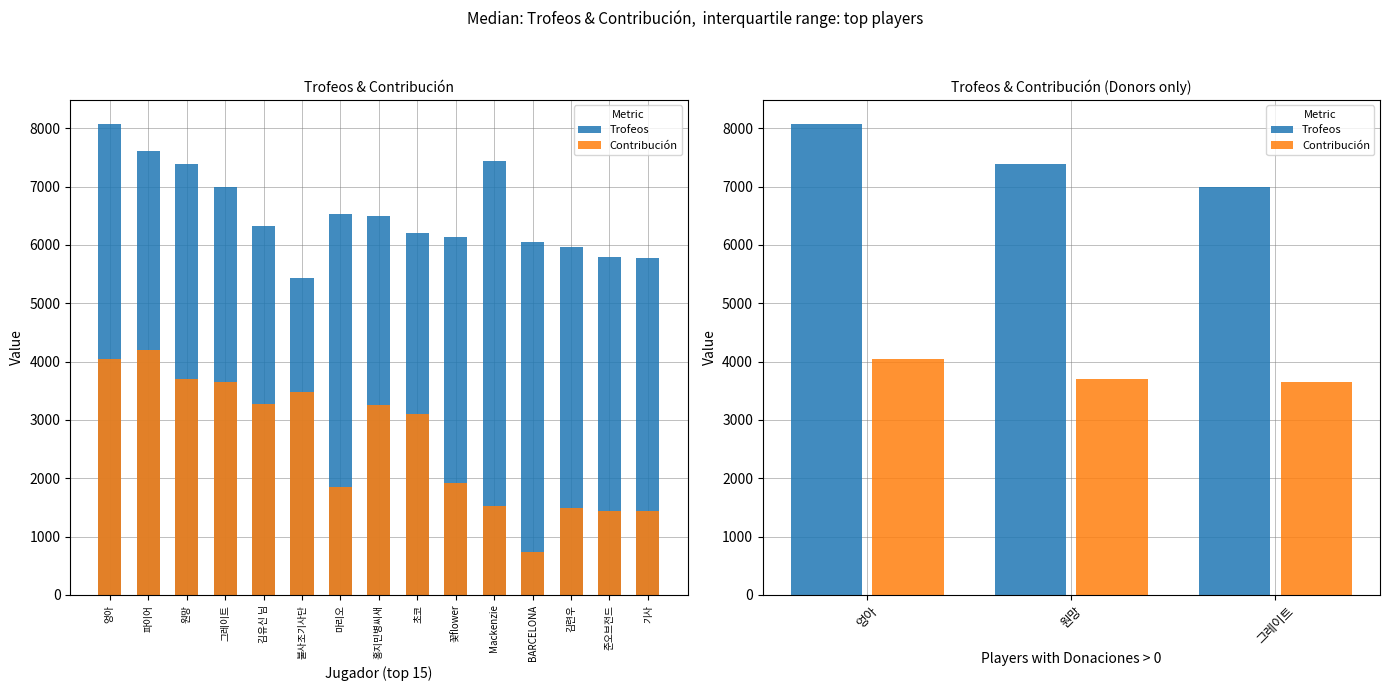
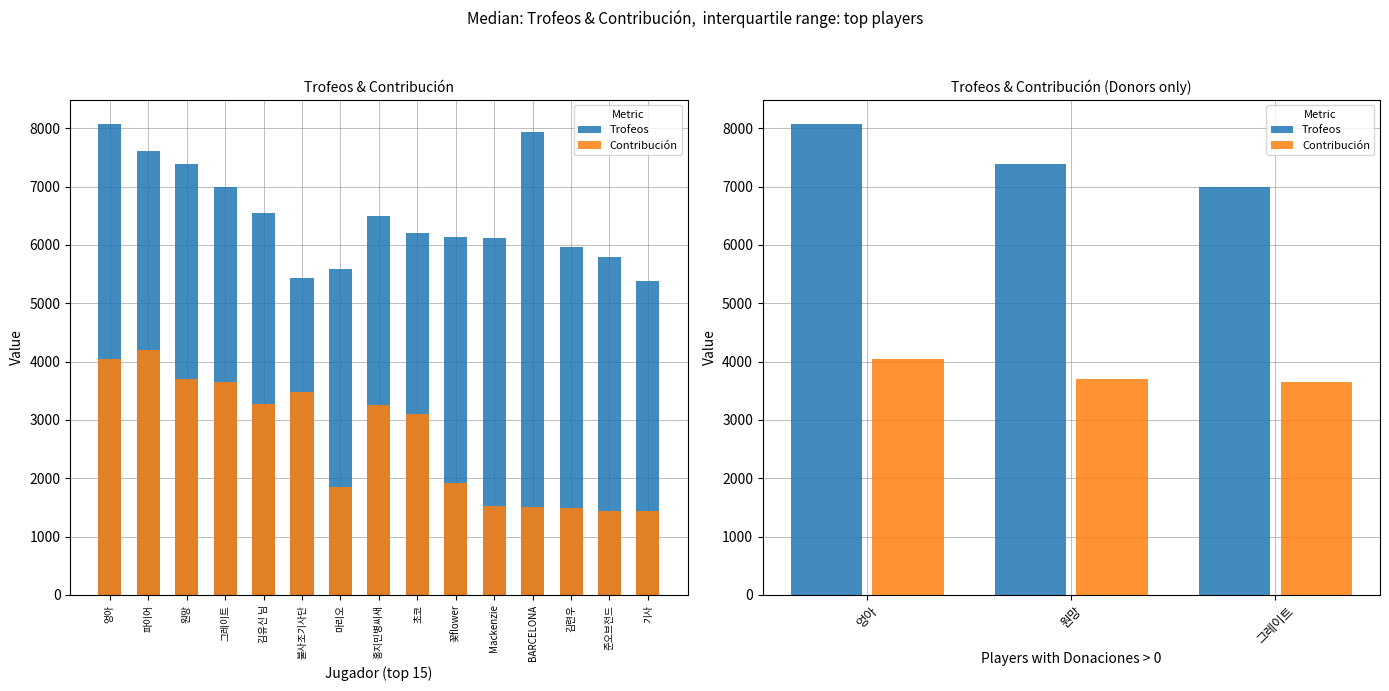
  {
    "Trofeos & Contribución": {
      "Trofeos": {
        "엉아": 8100,
        "파이어": 7600,
        "원망": 7400,
        "그레이트": 7000,
-       "김유신 님": 6300,
+       "김유신 님": 6600,
        "불사조기사단": 5400,
-       "마리오": 6500,
+       "마리오": 5600,
        "홍지민병씨새": 6500,
        "초코": 6200,
        "꽃flower": 6100,
-       "Mackenzie": 7400,
-       "BARCELONA": 6000,
+       "Mackenzie": 6100,
+       "BARCELONA": 7900,
        "김련우": 6000,
        "준오브전드": 5800,
-       "기사": 5800
+       "기사": 5400
      },
      "Contribución": {
-       "BARCELONA": 700
+       "BARCELONA": 1500
      }
    },
    "Trofeos & Contribución (Donors only)": {
      "Trofeos": {
        "엉아": 8100,
        "원망": 7400,
        "그레이트": 7000
      },
      "Contribución": {
        "엉아": 4000,
        "원망": 3700,
        "그레이트": 3600
      }
    }
  }
